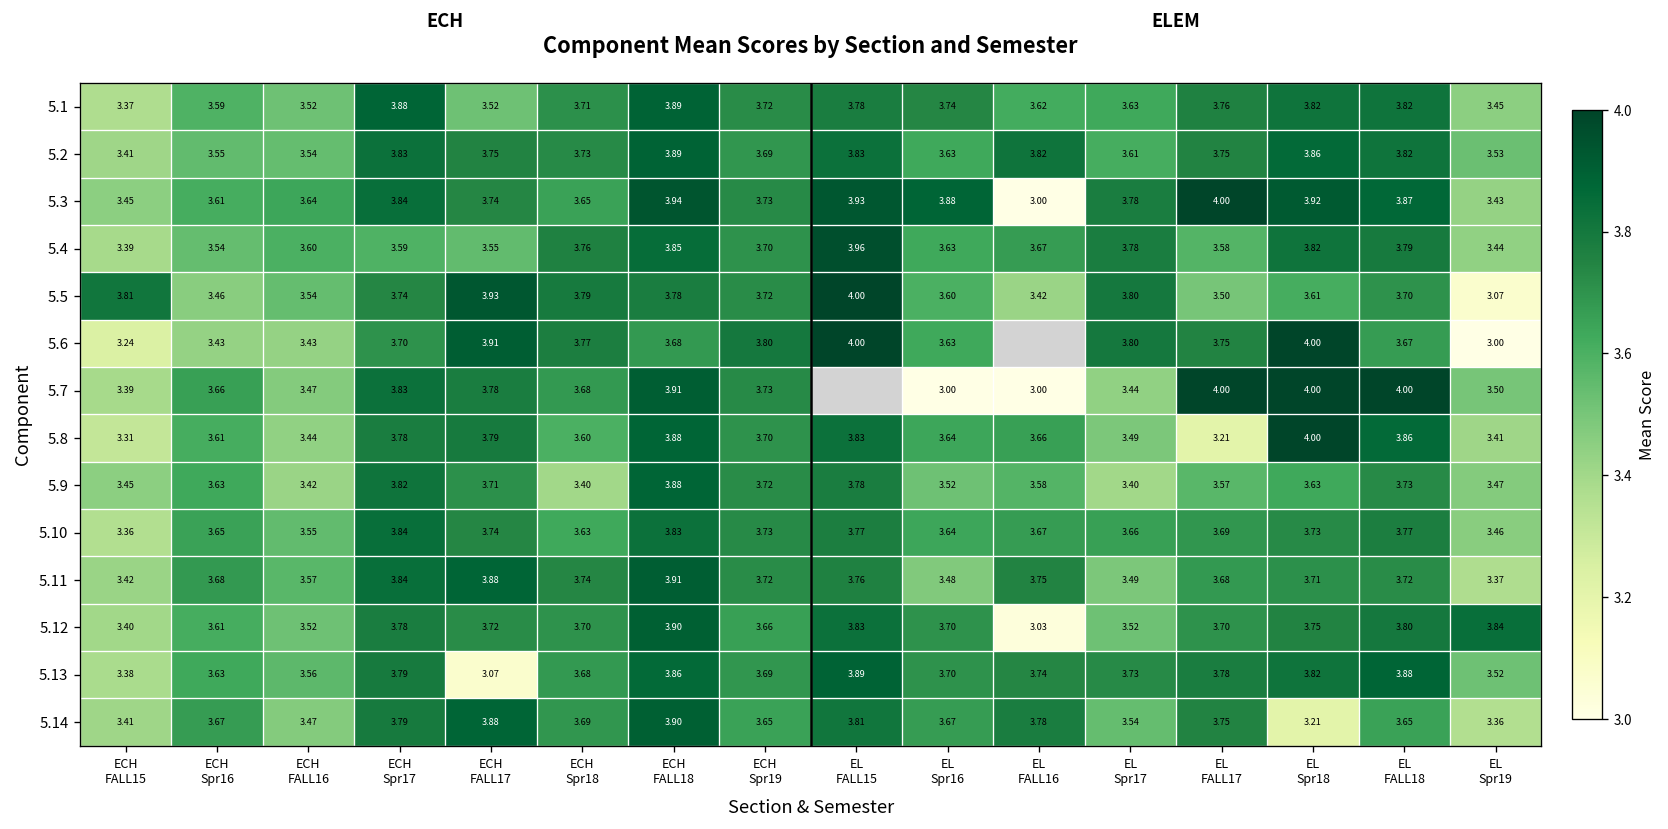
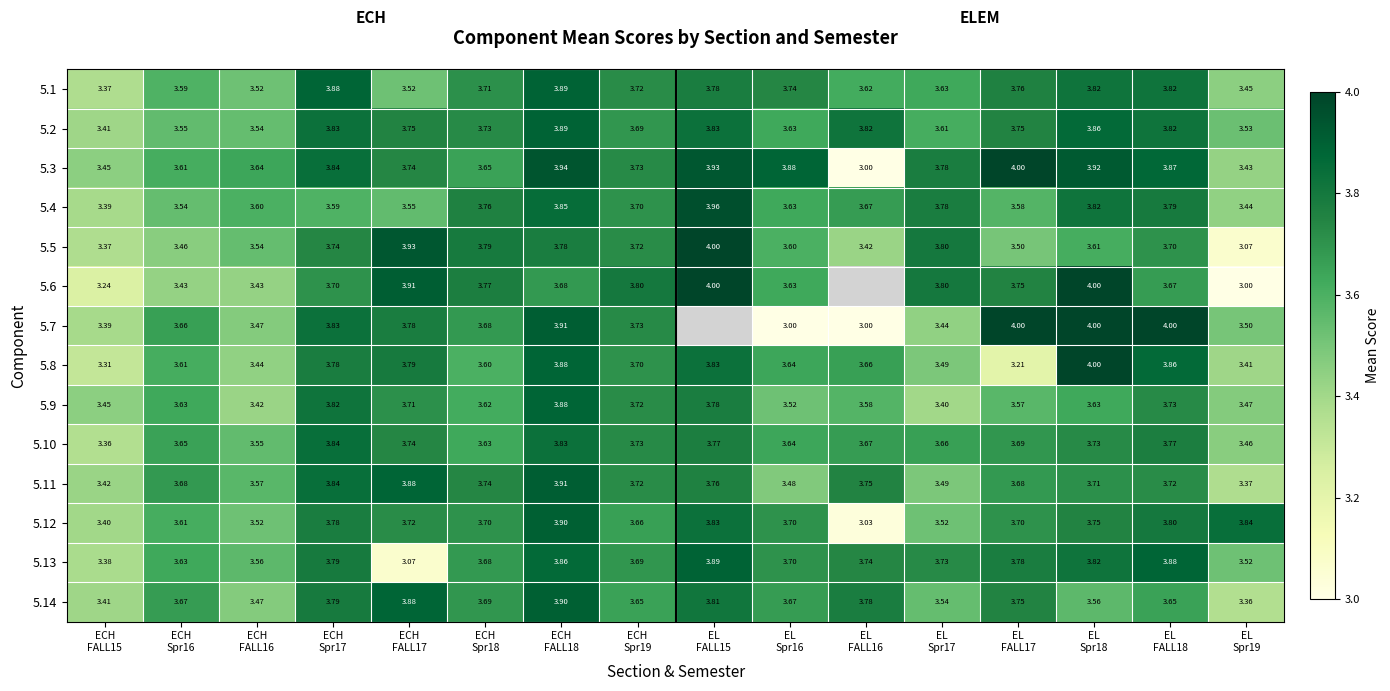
  {
    "5.5": {
-     "ECH FALL15": 3.81,
+     "ECH FALL15": 3.37,
      "ECH Spr16": 3.46,
      "ECH FALL16": 3.54,
      "ECH Spr17": 3.74,
      "ECH FALL17": 3.93,
      "ECH Spr18": 3.79,
      "ECH FALL18": 3.78,
      "ECH Spr19": 3.72,
      "EL FALL15": 4.00,
      "EL Spr16": 3.60,
      "EL FALL16": 3.42,
      "EL Spr17": 3.80,
      "EL FALL17": 3.50,
      "EL Spr18": 3.61,
      "EL FALL18": 3.70,
      "EL Spr19": 3.07
    },
    "5.9": {
      "ECH FALL15": 3.45,
      "ECH Spr16": 3.63,
      "ECH FALL16": 3.42,
      "ECH Spr17": 3.82,
      "ECH FALL17": 3.71,
-     "ECH Spr18": 3.40,
+     "ECH Spr18": 3.62,
      "ECH FALL18": 3.88,
      "ECH Spr19": 3.72,
      "EL FALL15": 3.78,
      "EL Spr16": 3.52,
      "EL FALL16": 3.58,
      "EL Spr17": 3.40,
      "EL FALL17": 3.57,
      "EL Spr18": 3.63,
      "EL FALL18": 3.73,
      "EL Spr19": 3.47
    },
    "5.14": {
      "ECH FALL15": 3.41,
      "ECH Spr16": 3.67,
      "ECH FALL16": 3.47,
      "ECH Spr17": 3.79,
      "ECH FALL17": 3.88,
      "ECH Spr18": 3.69,
      "ECH FALL18": 3.90,
      "ECH Spr19": 3.65,
      "EL FALL15": 3.81,
      "EL Spr16": 3.67,
      "EL FALL16": 3.78,
      "EL Spr17": 3.54,
      "EL FALL17": 3.75,
-     "EL Spr18": 3.21,
+     "EL Spr18": 3.56,
      "EL FALL18": 3.65,
      "EL Spr19": 3.36
    }
  }
